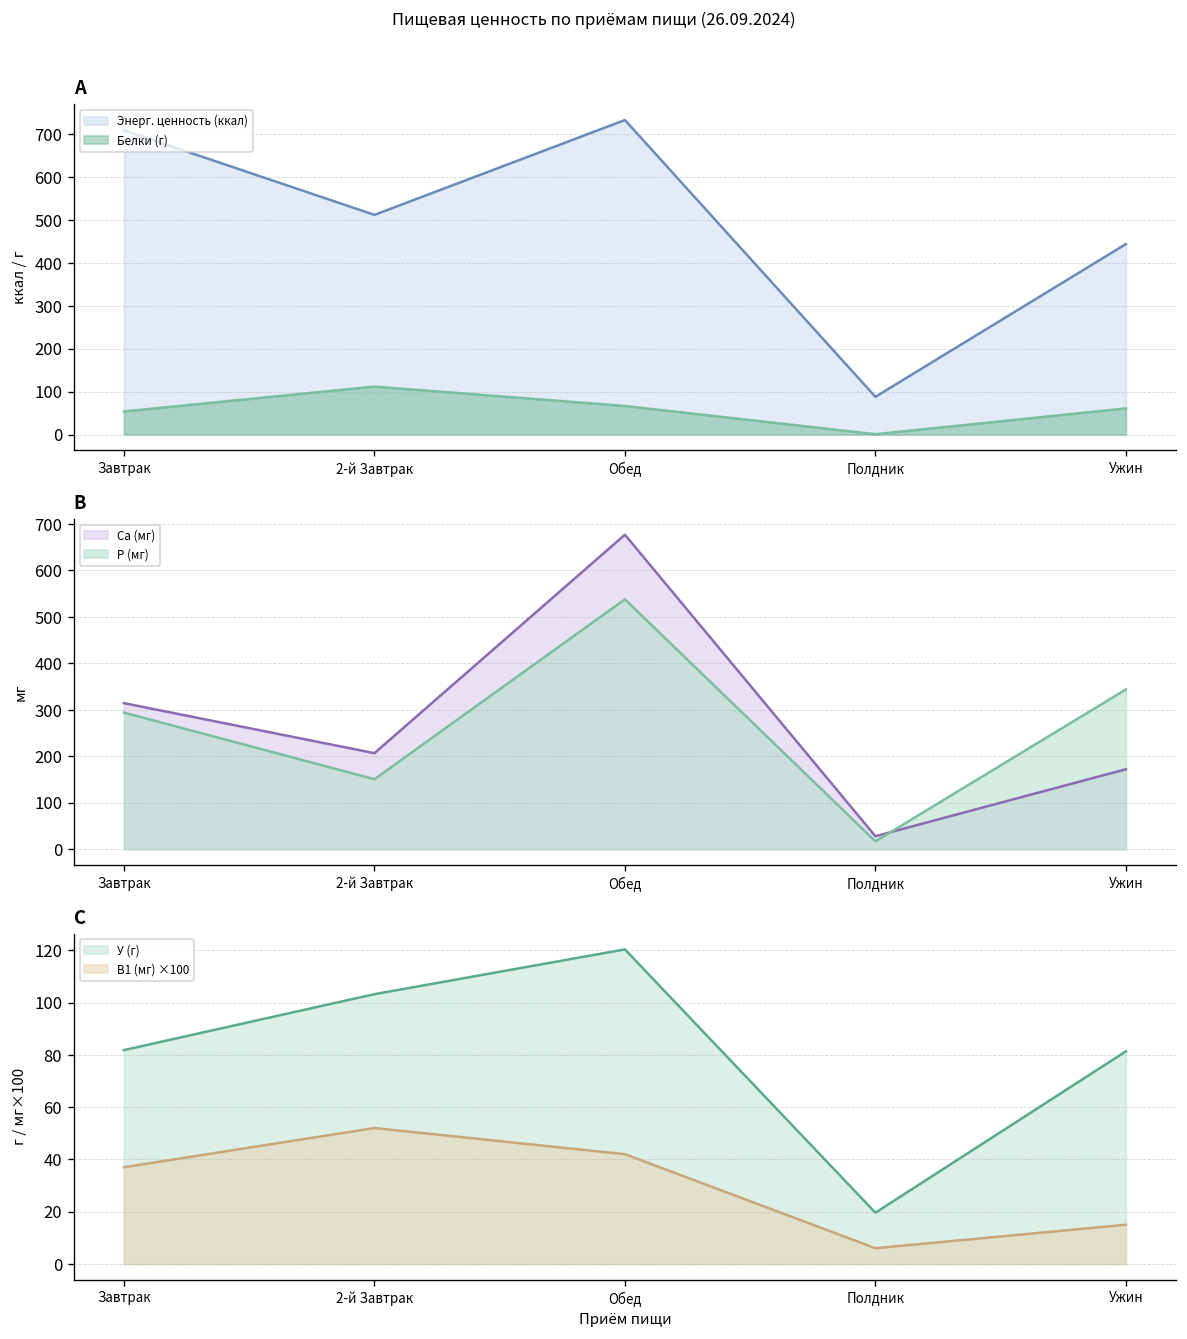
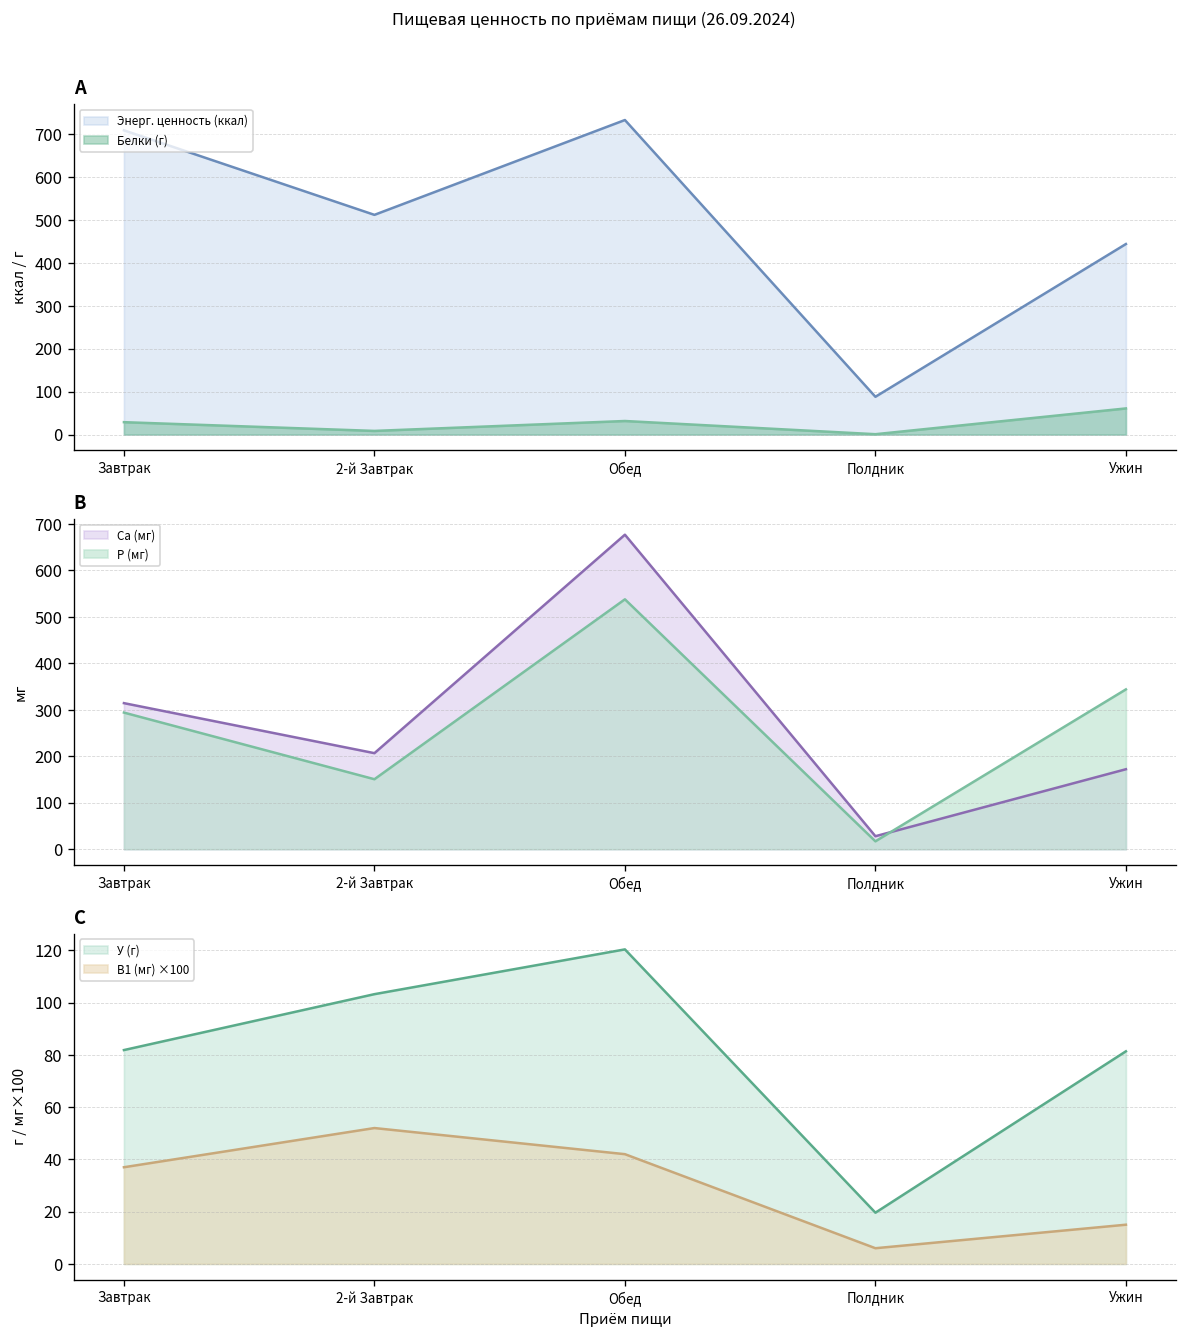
  {
    "A": {
      "Энерг. ценность (ккал)": {
        "2-й Завтрак": 510,
        "Обед": 730,
        "Полдник": 90,
        "Ужин": 440
      },
      "Белки (г)": {
-       "Завтрак": 50,
-       "2-й Завтрак": 110,
-       "Обед": 70,
+       "Завтрак": 30,
+       "2-й Завтрак": 10,
+       "Обед": 30,
        "Полдник": 0,
        "Ужин": 60
      }
    }
  }
